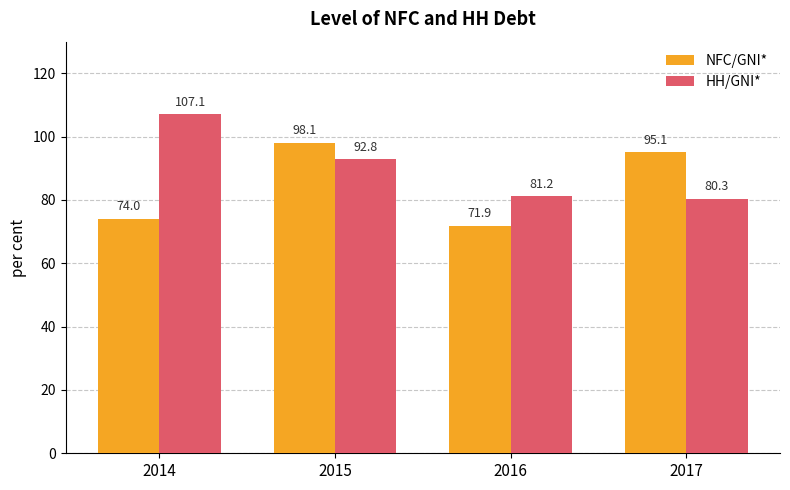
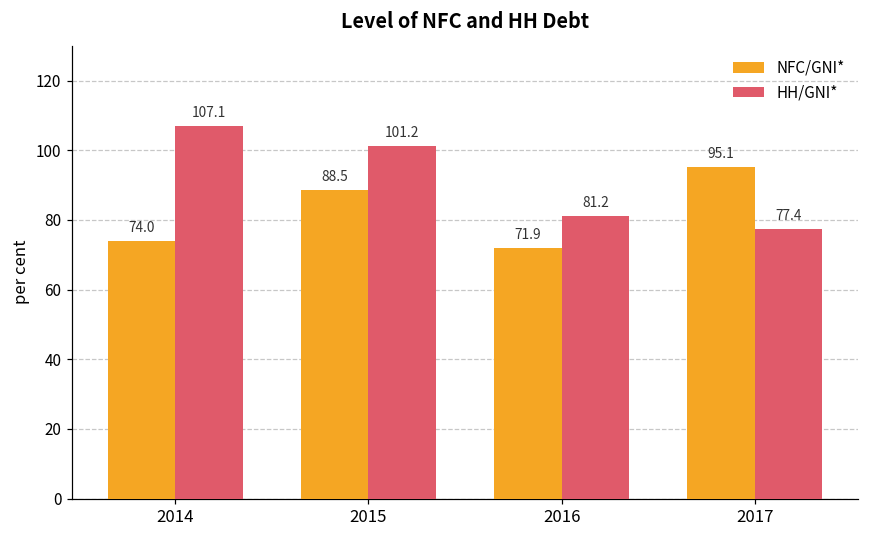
  {
    "NFC/GNI*": {
      "2014": 74.0,
-     "2015": 98.1,
+     "2015": 88.5,
      "2016": 71.9,
      "2017": 95.1
    },
    "HH/GNI*": {
      "2014": 107.1,
-     "2015": 92.8,
+     "2015": 101.2,
      "2016": 81.2,
-     "2017": 80.3
+     "2017": 77.4
    }
  }
